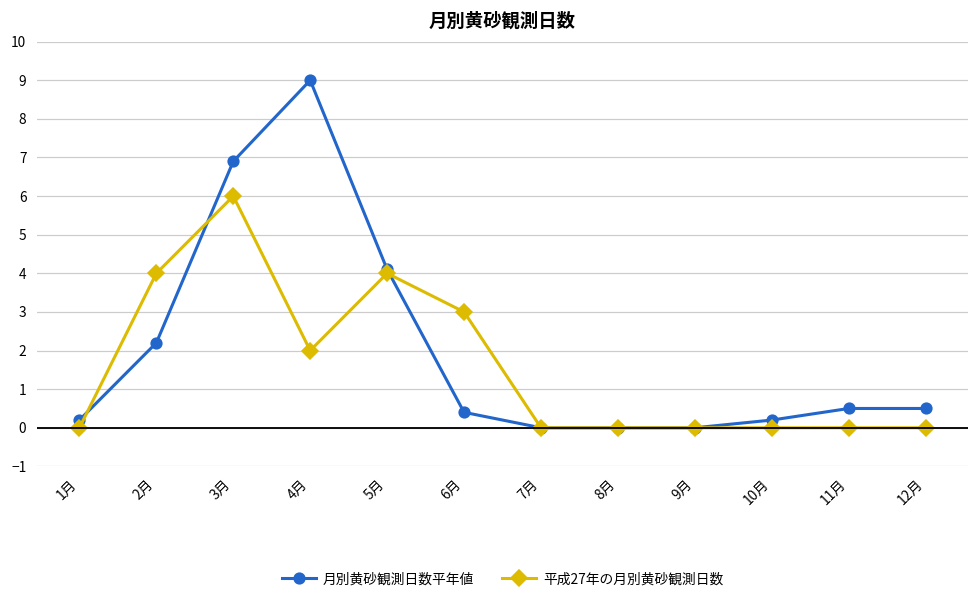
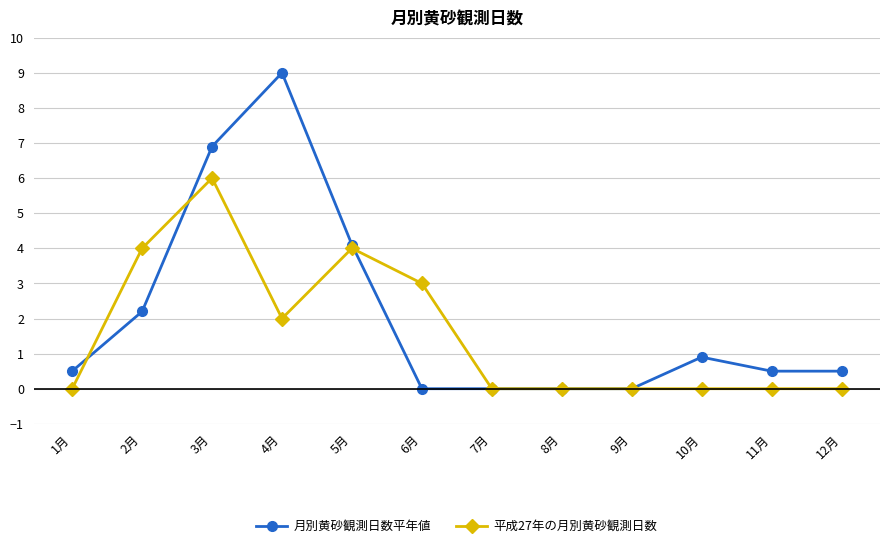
  {
    "月別黄砂観測日数平年値": {
-     "1月": 0.2,
+     "1月": 0.5,
      "2月": 2.2,
      "3月": 6.9,
      "4月": 9.0,
      "5月": 4.1,
-     "6月": 0.4,
-     "10月": 0.2,
+     "6月": 0.0,
+     "10月": 0.9,
      "11月": 0.5,
      "12月": 0.5
    },
    "平成27年の月別黄砂観測日数": {
      "1月": 0.0,
      "2月": 4.0,
      "3月": 6.0,
      "4月": 2.0,
      "5月": 4.0,
      "6月": 3.0,
      "10月": 0.0,
      "11月": 0.0,
      "12月": 0.0
    }
  }
